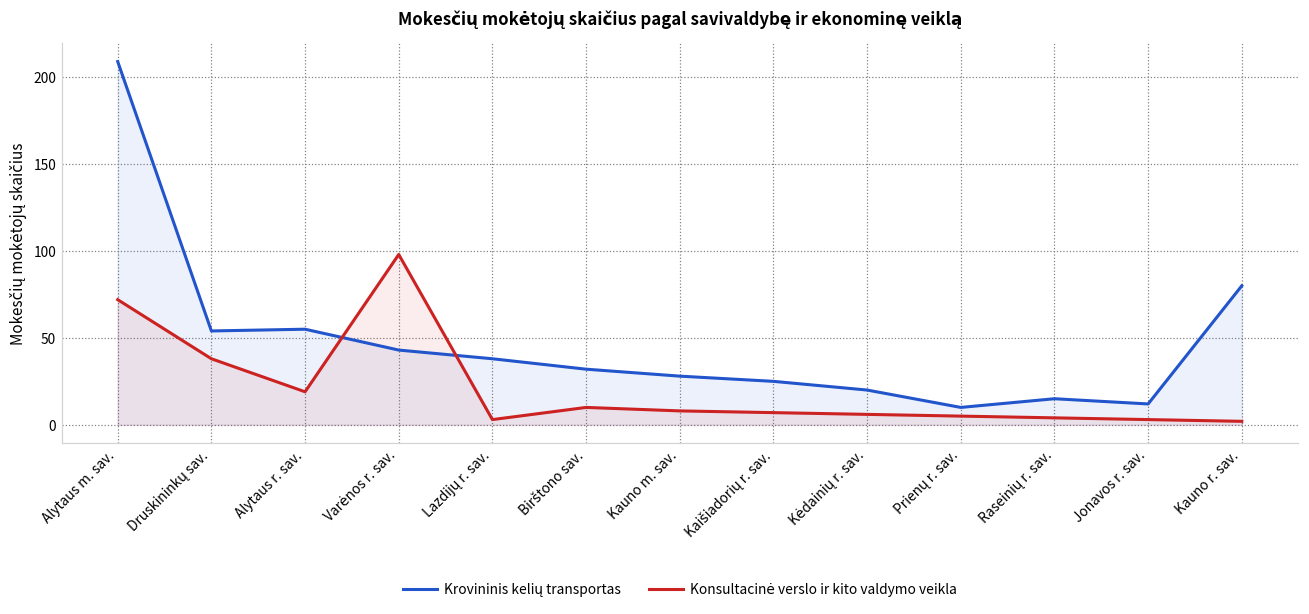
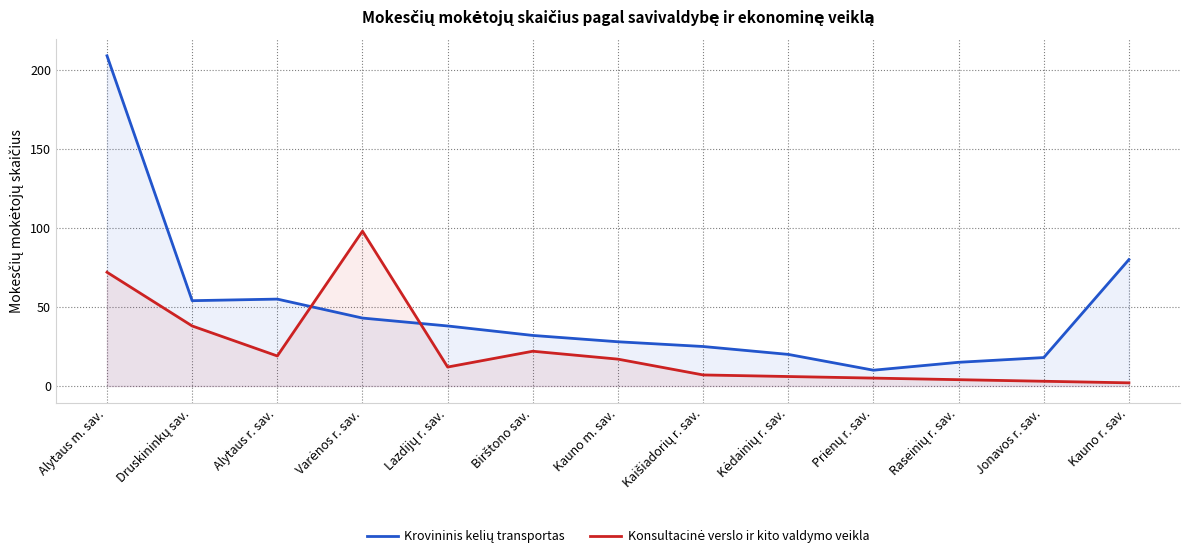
  {
    "Krovininis kelių transportas": {
      "Alytaus m. sav.": 209,
      "Druskininkų sav.": 54,
      "Alytaus r. sav.": 55,
      "Varėnos r. sav.": 43,
      "Lazdijų r. sav.": 38,
      "Birštono sav.": 32,
      "Kauno m. sav.": 28,
      "Kaišiadorių r. sav.": 25,
      "Kėdainių r. sav.": 20,
      "Prienų r. sav.": 10,
      "Raseinių r. sav.": 15,
-     "Jonavos r. sav.": 12,
+     "Jonavos r. sav.": 18,
      "Kauno r. sav.": 80
    },
    "Konsultacinė verslo ir kito valdymo veikla": {
      "Alytaus m. sav.": 72,
      "Druskininkų sav.": 38,
      "Alytaus r. sav.": 19,
      "Varėnos r. sav.": 98,
-     "Lazdijų r. sav.": 3,
-     "Birštono sav.": 10,
-     "Kauno m. sav.": 8,
+     "Lazdijų r. sav.": 12,
+     "Birštono sav.": 22,
+     "Kauno m. sav.": 17,
      "Kaišiadorių r. sav.": 7,
      "Kėdainių r. sav.": 6,
      "Prienų r. sav.": 5,
      "Raseinių r. sav.": 4,
      "Jonavos r. sav.": 3,
      "Kauno r. sav.": 2
    }
  }
